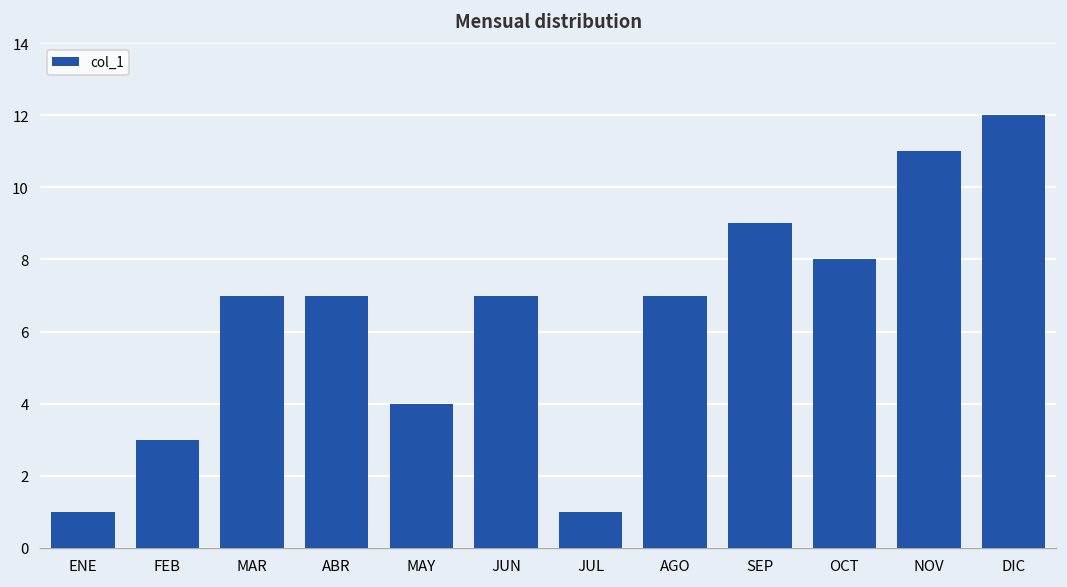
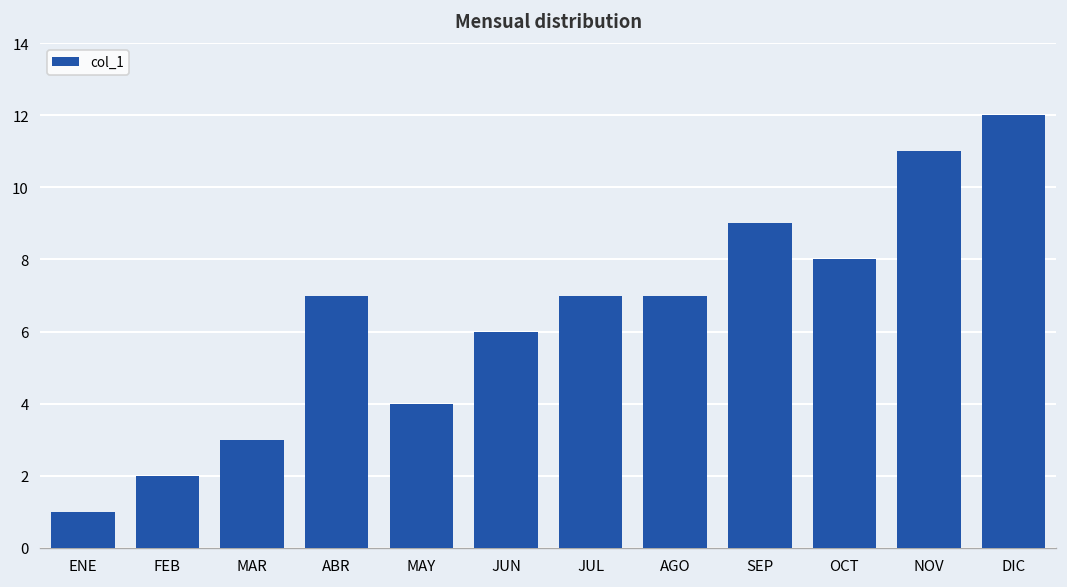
  {
    "ENE": 1,
-   "FEB": 3,
-   "MAR": 7,
+   "FEB": 2,
+   "MAR": 3,
    "ABR": 7,
    "MAY": 4,
-   "JUN": 7,
-   "JUL": 1,
+   "JUN": 6,
+   "JUL": 7,
    "AGO": 7,
    "SEP": 9,
    "OCT": 8,
    "NOV": 11,
    "DIC": 12
  }
